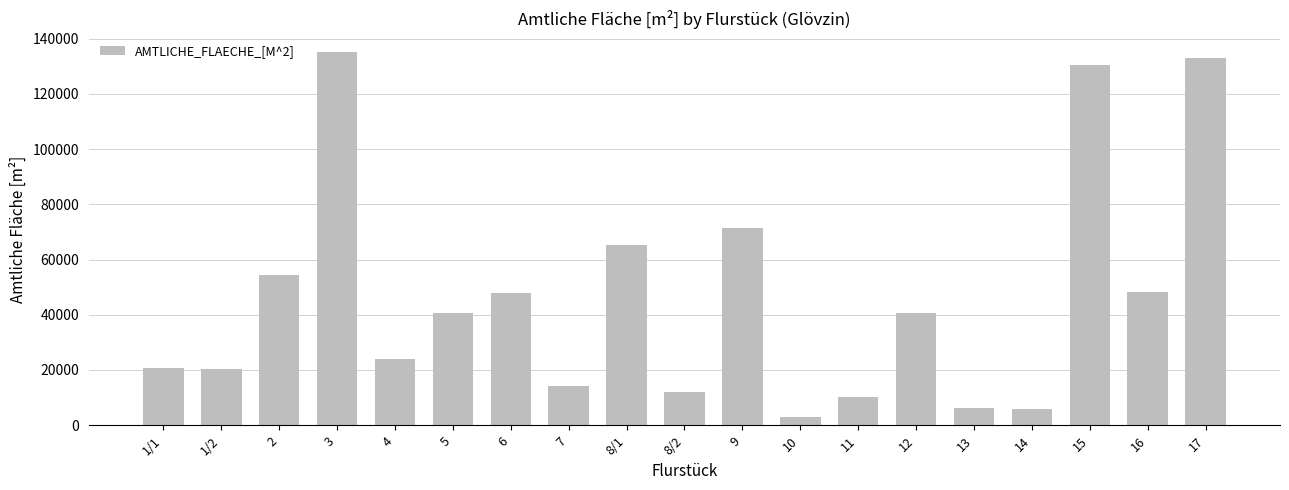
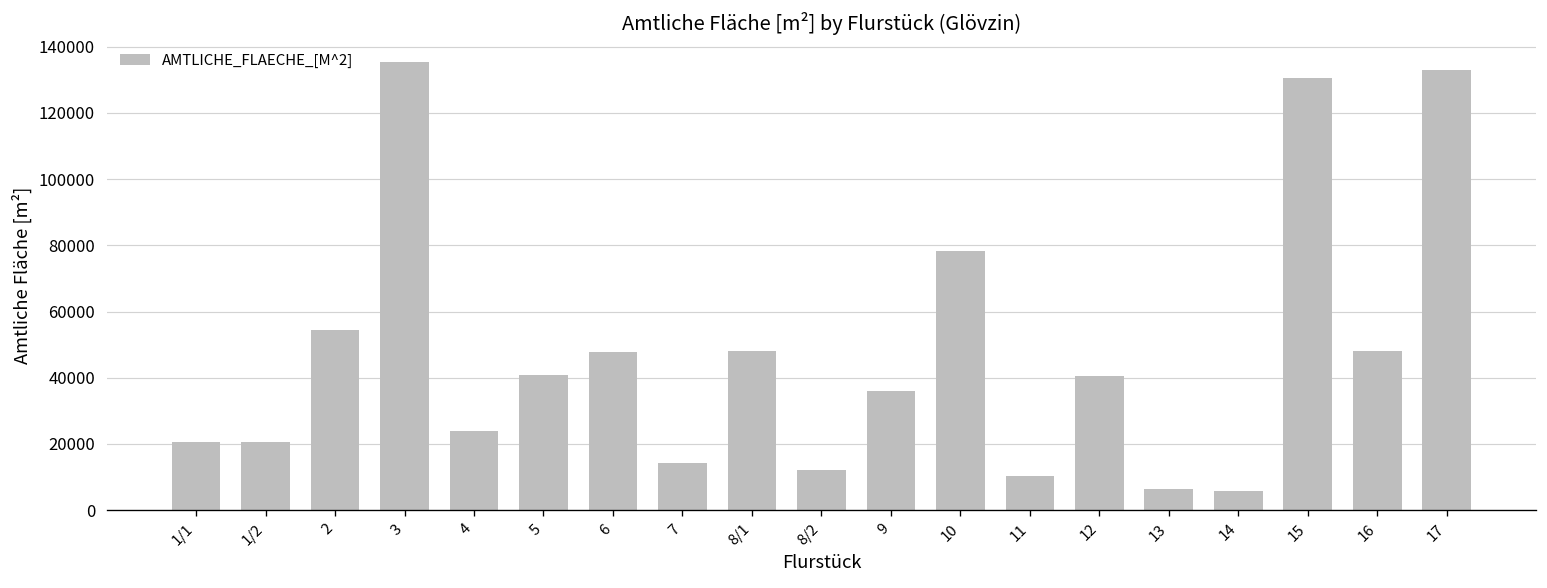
  {
    "1/1": 21000,
    "1/2": 21000,
    "2": 54000,
    "3": 135000,
    "4": 24000,
    "5": 41000,
    "6": 48000,
    "7": 14000,
-   "8/1": 65000,
+   "8/1": 48000,
    "8/2": 12000,
-   "9": 71000,
-   "10": 3000,
+   "9": 36000,
+   "10": 78000,
    "11": 10000,
    "12": 41000,
    "13": 6000,
    "14": 6000,
    "15": 131000,
    "16": 48000,
    "17": 133000
  }
